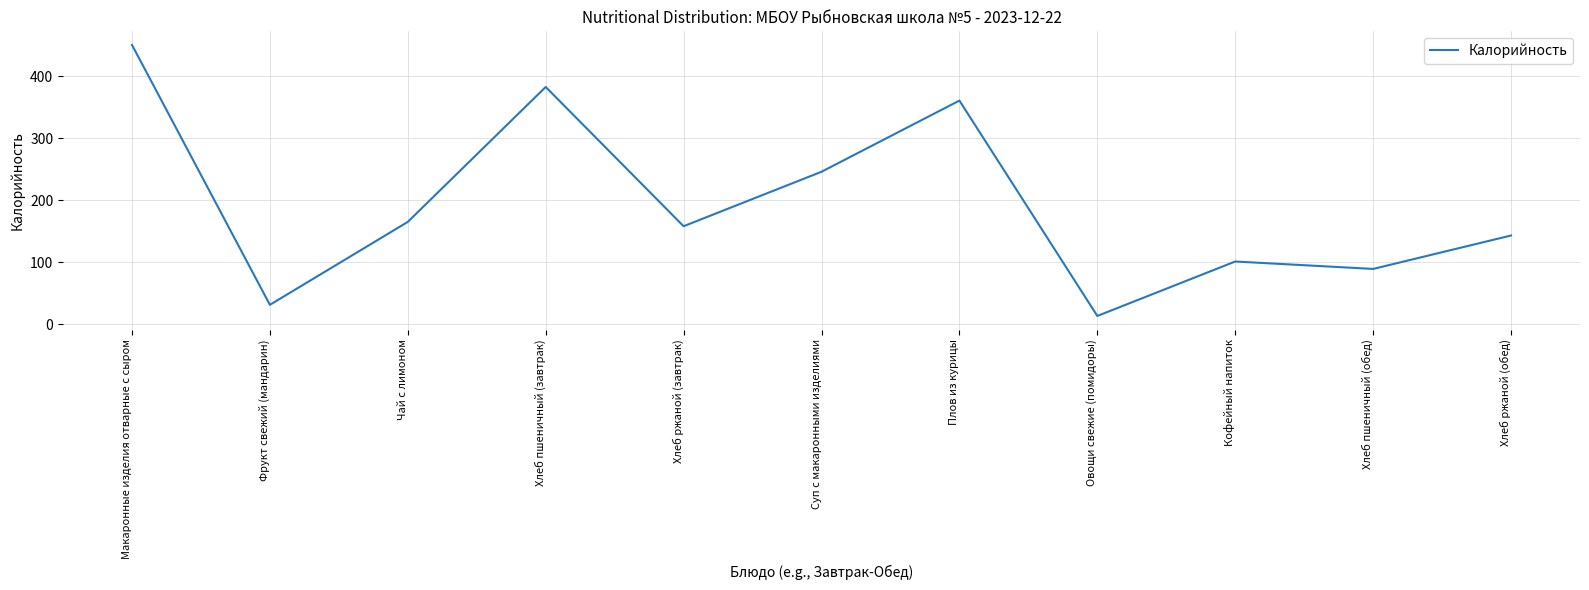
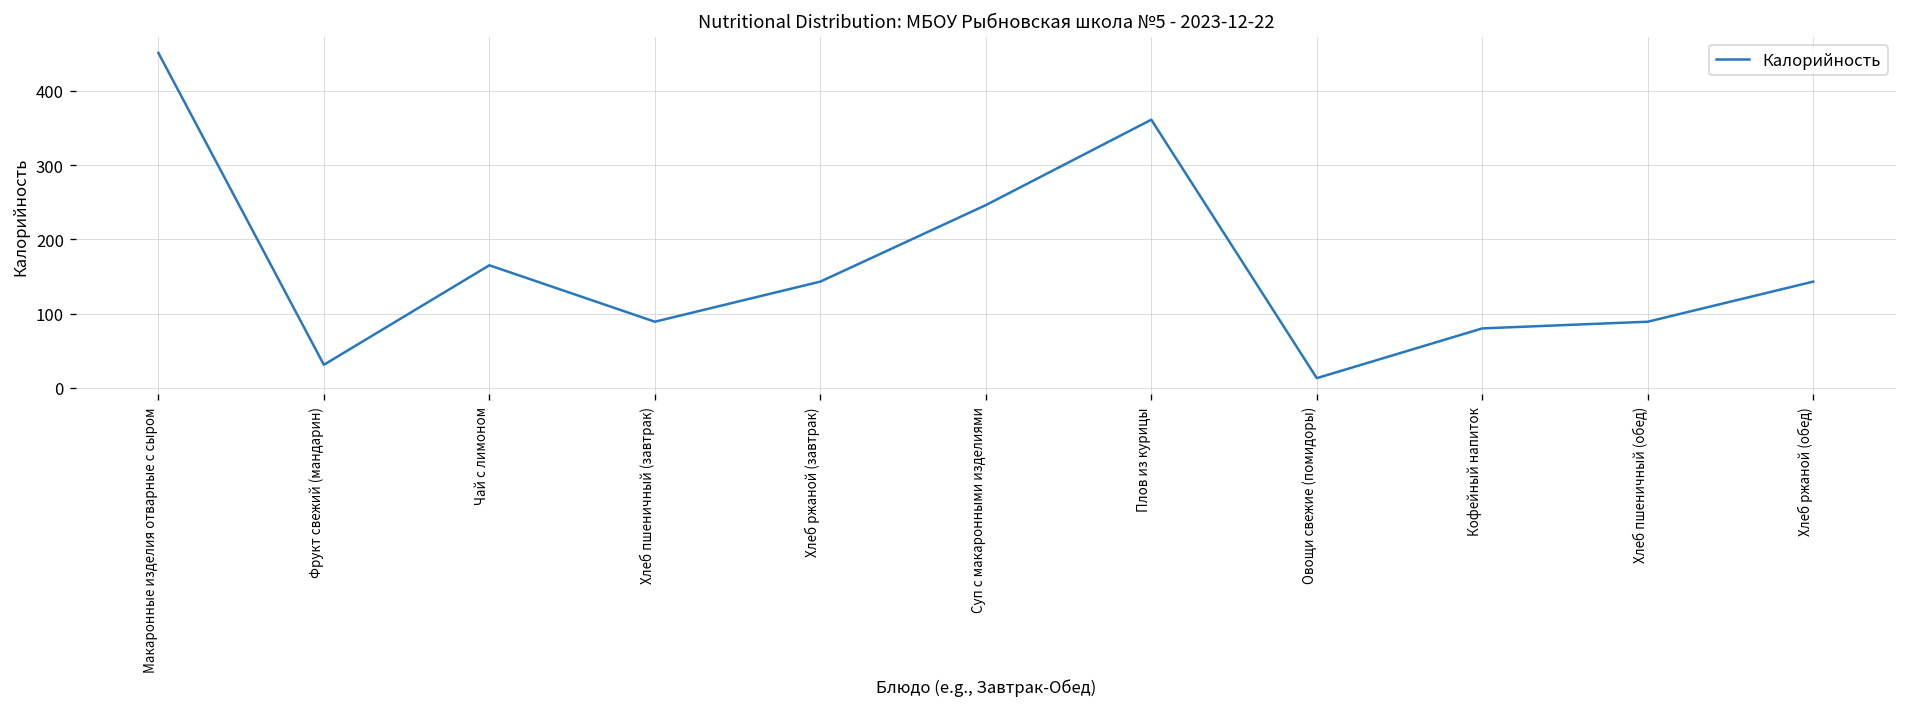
  {
    "Макаронные изделия отварные с сыром": 450,
    "Фрукт свежий (мандарин)": 30,
    "Чай с лимоном": 170,
-   "Хлеб пшеничный (завтрак)": 380,
-   "Хлеб ржаной (завтрак)": 160,
+   "Хлеб пшеничный (завтрак)": 90,
+   "Хлеб ржаной (завтрак)": 140,
    "Суп с макаронными изделиями": 250,
    "Плов из курицы": 360,
    "Овощи свежие (помидоры)": 10,
-   "Кофейный напиток": 100,
+   "Кофейный напиток": 80,
    "Хлеб пшеничный (обед)": 90,
    "Хлеб ржаной (обед)": 140
  }
